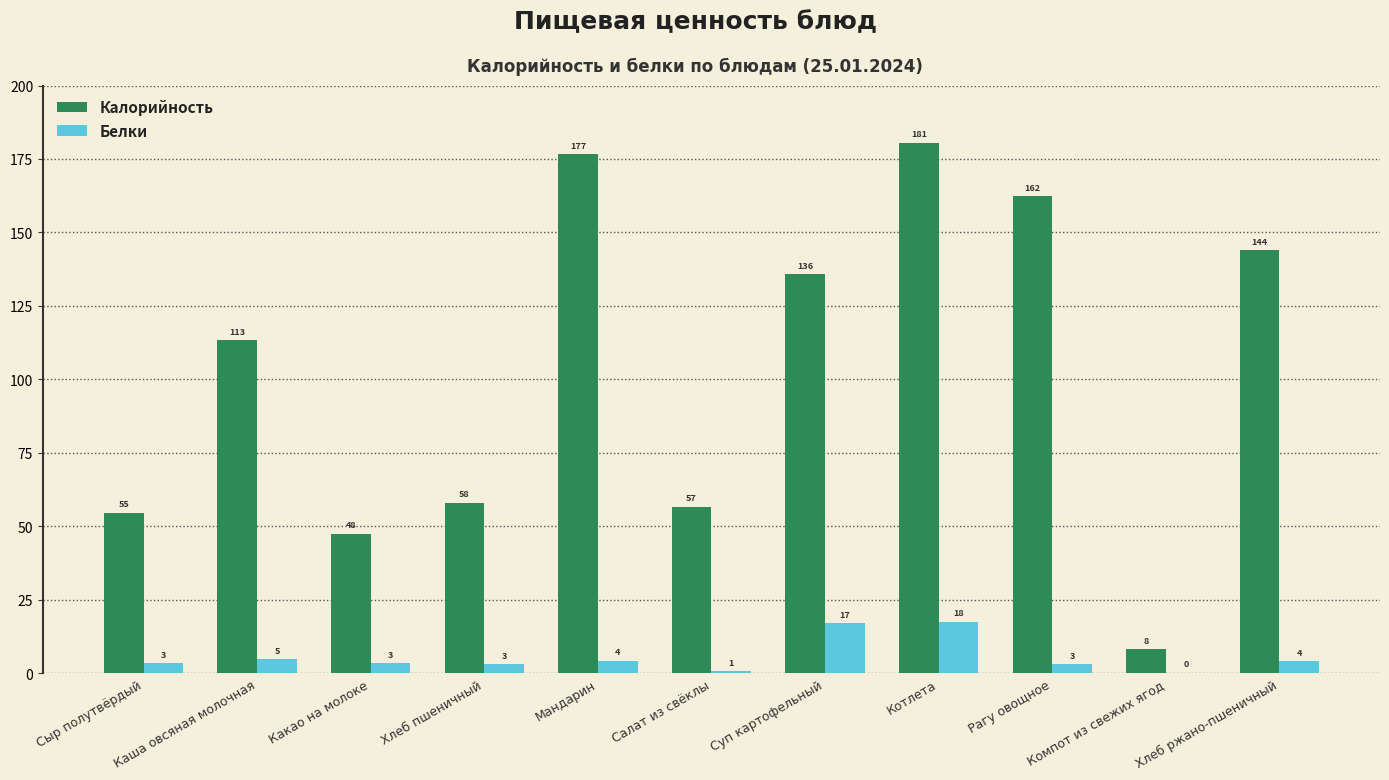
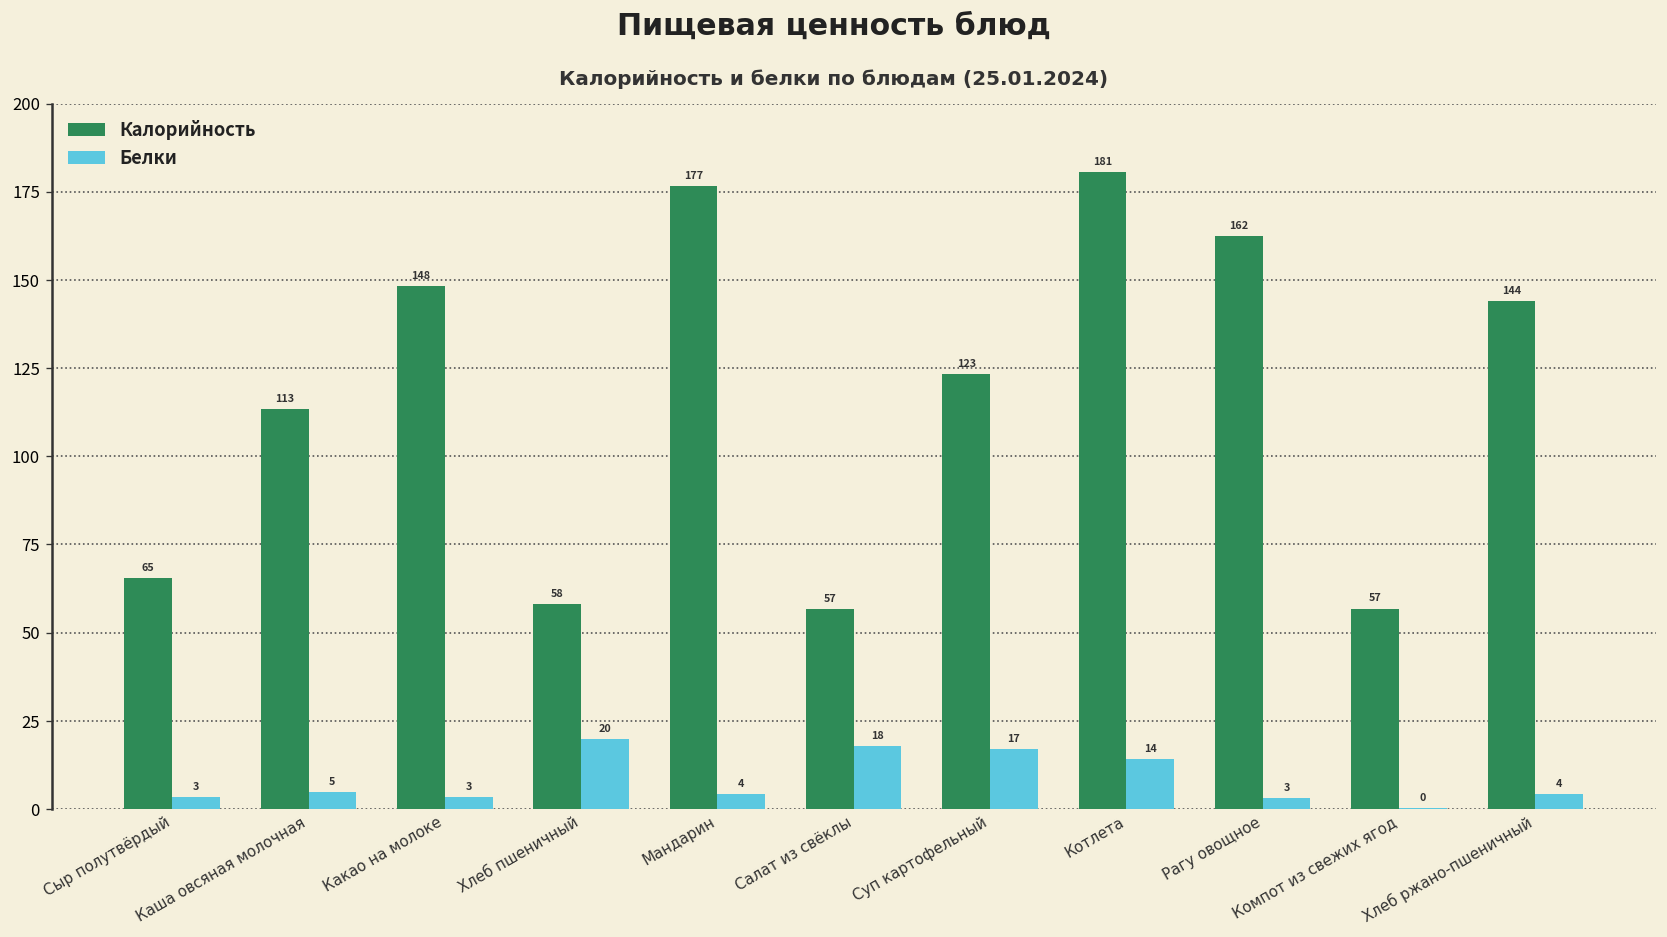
  {
    "Калорийность": {
-     "Сыр полутвёрдый": 55,
+     "Сыр полутвёрдый": 65,
      "Каша овсяная молочная": 113,
-     "Какао на молоке": 48,
+     "Какао на молоке": 148,
      "Хлеб пшеничный": 58,
      "Мандарин": 177,
      "Салат из свёклы": 57,
-     "Суп картофельный": 136,
+     "Суп картофельный": 123,
      "Котлета": 181,
      "Рагу овощное": 162,
-     "Компот из свежих ягод": 8,
+     "Компот из свежих ягод": 57,
      "Хлеб ржано-пшеничный": 144
    },
    "Белки": {
      "Сыр полутвёрдый": 3,
      "Каша овсяная молочная": 5,
      "Какао на молоке": 3,
-     "Хлеб пшеничный": 3,
+     "Хлеб пшеничный": 20,
      "Мандарин": 4,
-     "Салат из свёклы": 1,
+     "Салат из свёклы": 18,
      "Суп картофельный": 17,
-     "Котлета": 18,
+     "Котлета": 14,
      "Рагу овощное": 3,
      "Компот из свежих ягод": 0,
      "Хлеб ржано-пшеничный": 4
    }
  }
